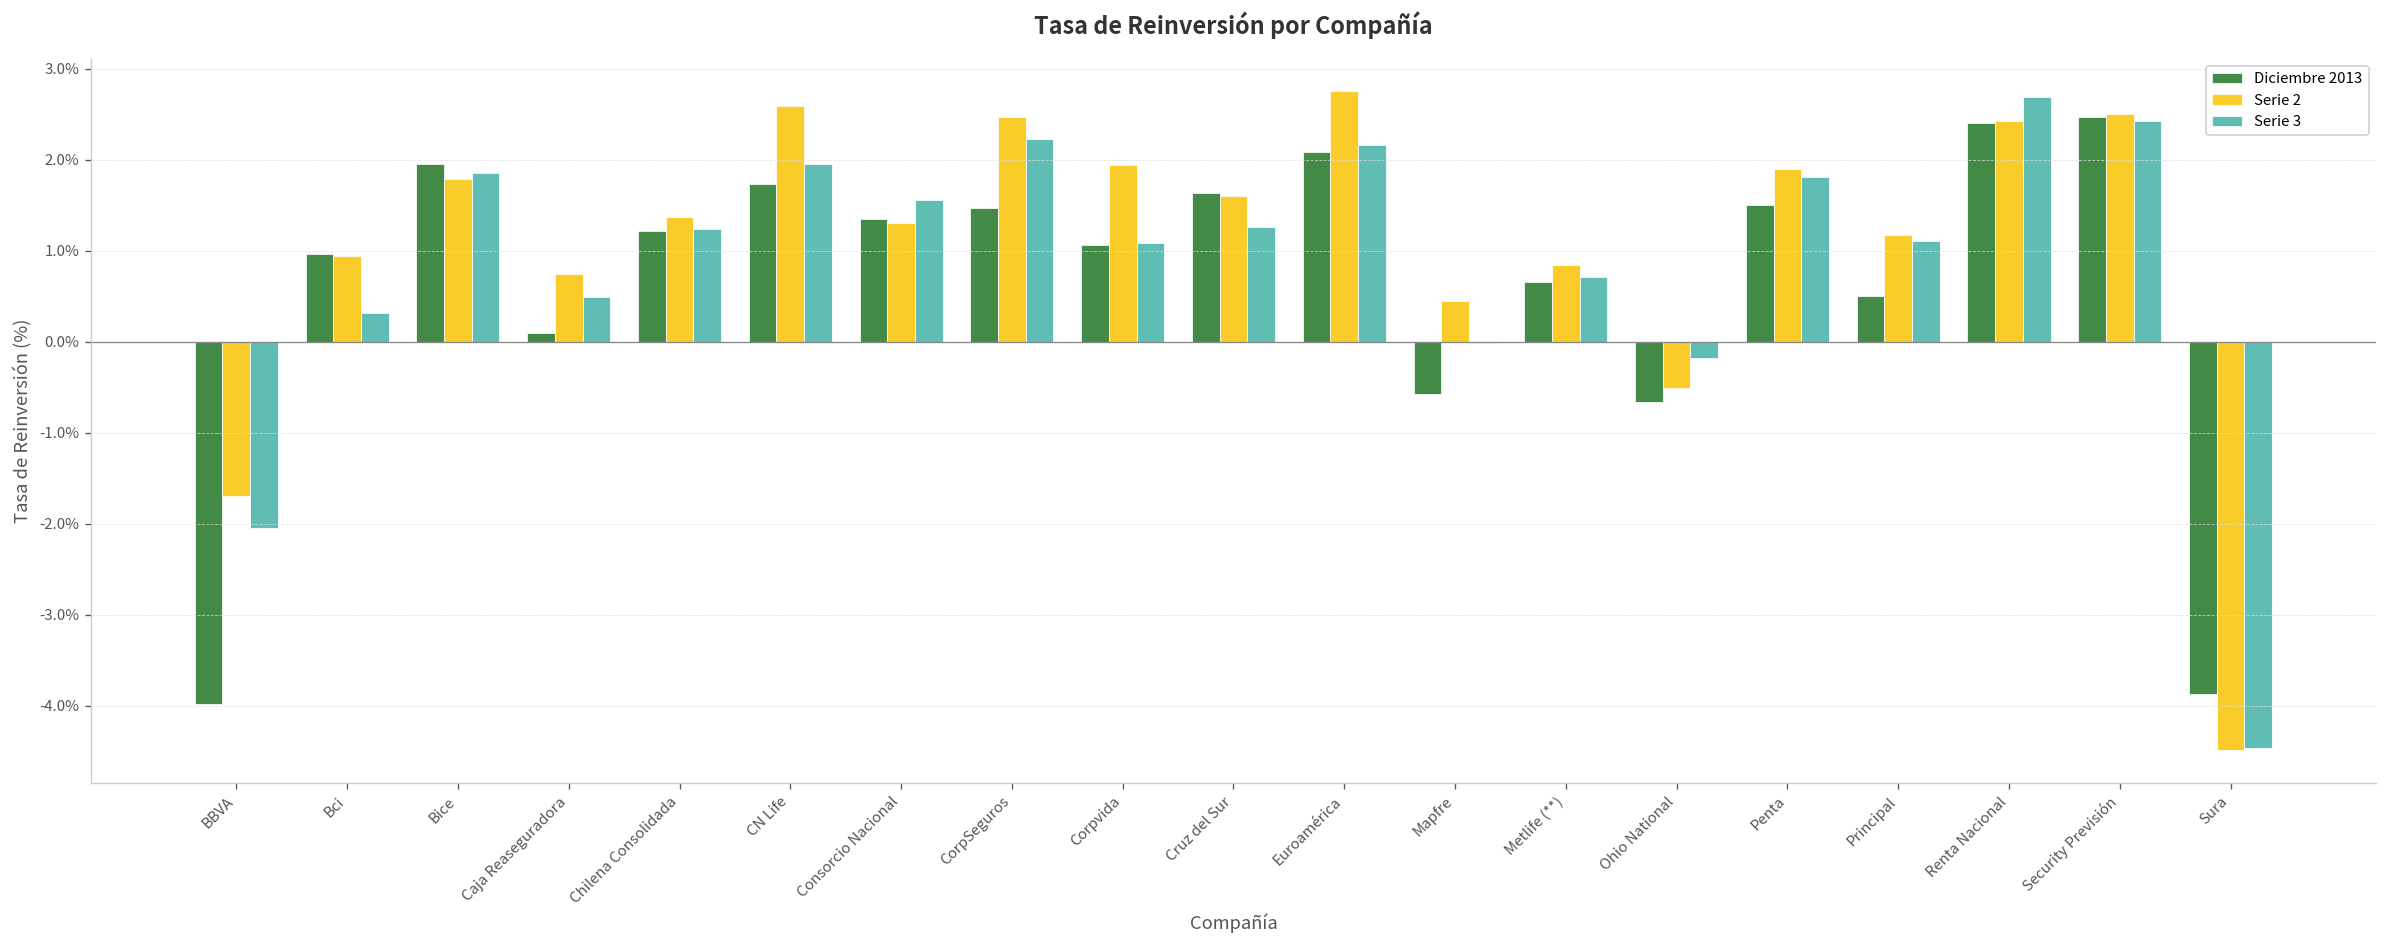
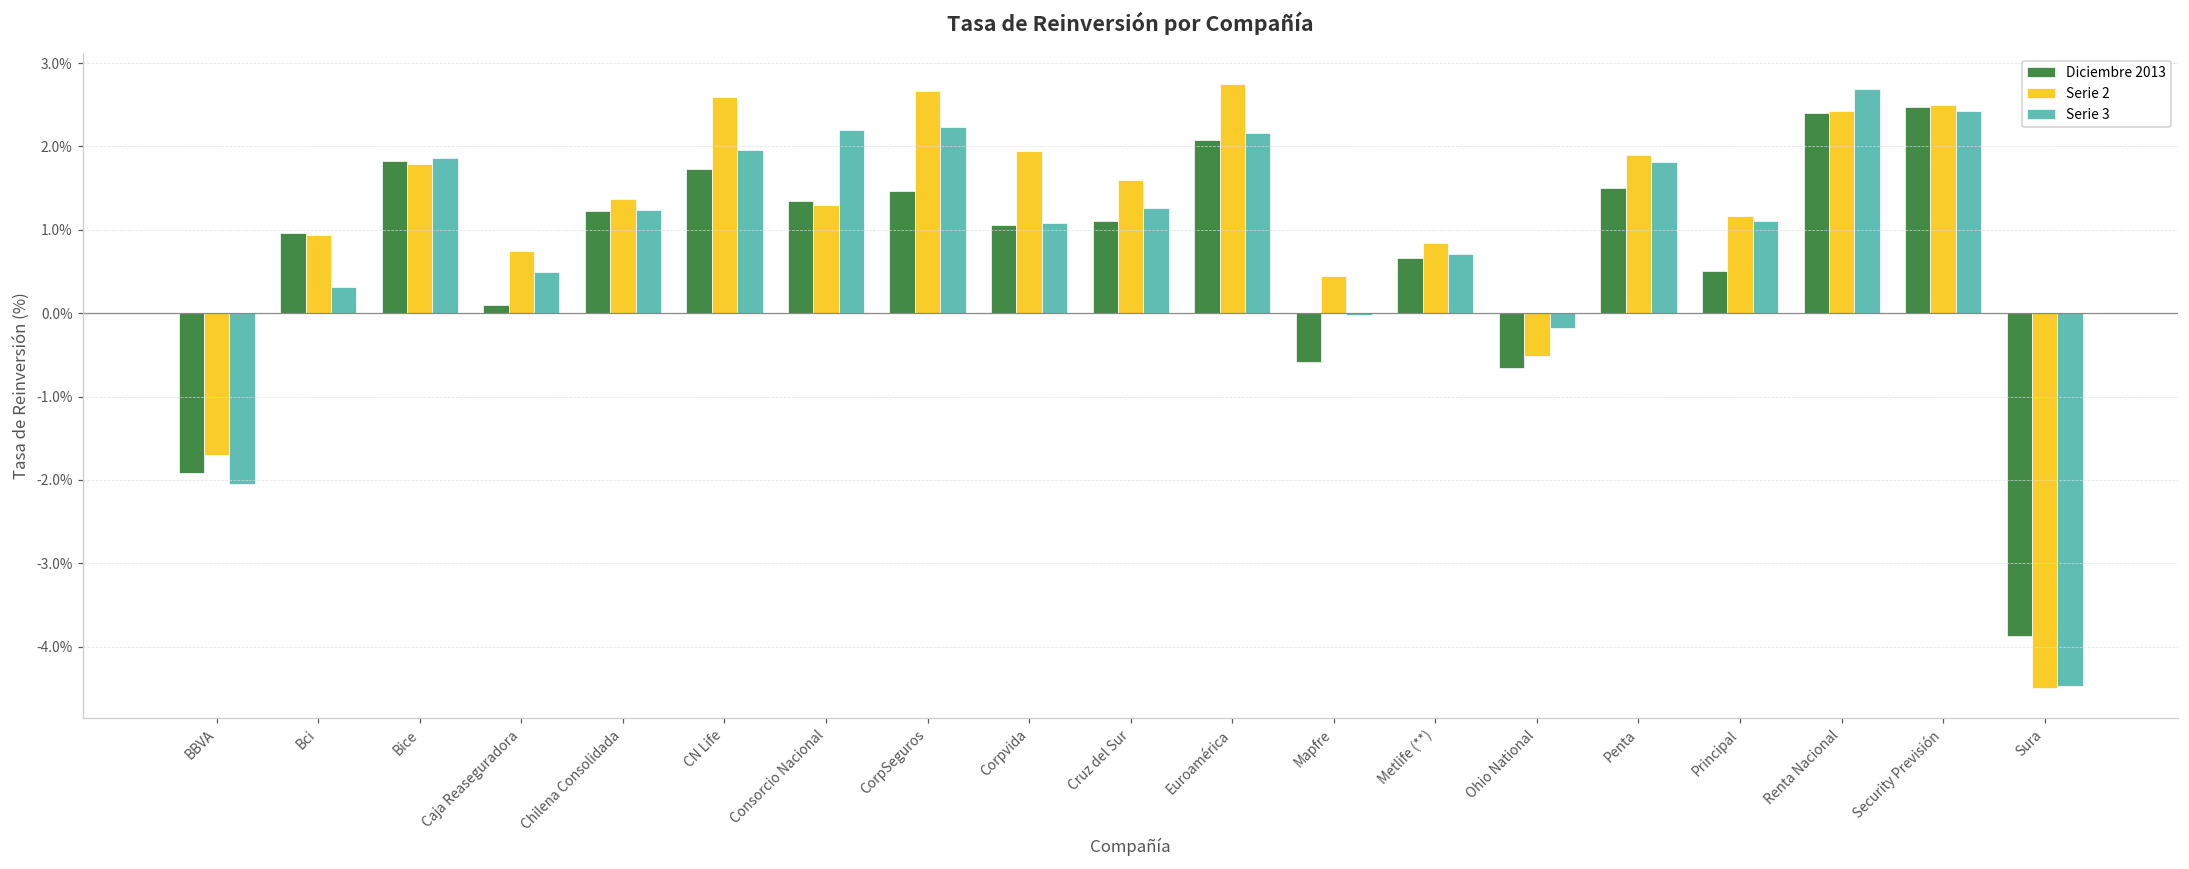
  {
    "Diciembre 2013": {
-     "BBVA": "-4.0%",
+     "BBVA": "-1.9%",
      "Bci": "1.0%",
-     "Bice": "2.0%",
+     "Bice": "1.8%",
      "Caja Reaseguradora": "0.1%",
      "Chilena Consolidada": "1.2%",
      "CN Life": "1.7%",
      "Consorcio Nacional": "1.4%",
      "CorpSeguros": "1.5%",
      "Corpvida": "1.1%",
-     "Cruz del Sur": "1.6%",
+     "Cruz del Sur": "1.1%",
      "Euroamérica": "2.1%",
      "Mapfre": "-0.6%",
      "Metlife (**)": "0.7%",
      "Ohio National": "-0.7%",
      "Penta": "1.5%",
      "Principal": "0.5%",
      "Renta Nacional": "2.4%",
      "Security Previsión": "2.5%",
      "Sura": "-3.9%"
    },
    "Serie 2": {
      "BBVA": "-1.7%",
      "Bci": "0.9%",
      "Bice": "1.8%",
      "Caja Reaseguradora": "0.7%",
      "Chilena Consolidada": "1.4%",
      "CN Life": "2.6%",
      "Consorcio Nacional": "1.3%",
-     "CorpSeguros": "2.5%",
+     "CorpSeguros": "2.7%",
      "Corpvida": "1.9%",
      "Cruz del Sur": "1.6%",
      "Euroamérica": "2.8%",
      "Mapfre": "0.4%",
      "Metlife (**)": "0.8%",
      "Ohio National": "-0.5%",
      "Penta": "1.9%",
      "Principal": "1.2%",
      "Renta Nacional": "2.4%",
      "Security Previsión": "2.5%",
      "Sura": "-4.5%"
    },
    "Serie 3": {
      "BBVA": "-2.1%",
      "Bci": "0.3%",
      "Bice": "1.9%",
      "Caja Reaseguradora": "0.5%",
      "Chilena Consolidada": "1.2%",
      "CN Life": "2.0%",
-     "Consorcio Nacional": "1.6%",
+     "Consorcio Nacional": "2.2%",
      "CorpSeguros": "2.2%",
      "Corpvida": "1.1%",
      "Cruz del Sur": "1.3%",
      "Euroamérica": "2.2%",
      "Metlife (**)": "0.7%",
      "Ohio National": "-0.2%",
      "Penta": "1.8%",
      "Principal": "1.1%",
      "Renta Nacional": "2.7%",
      "Security Previsión": "2.4%",
      "Sura": "-4.5%"
    }
  }
